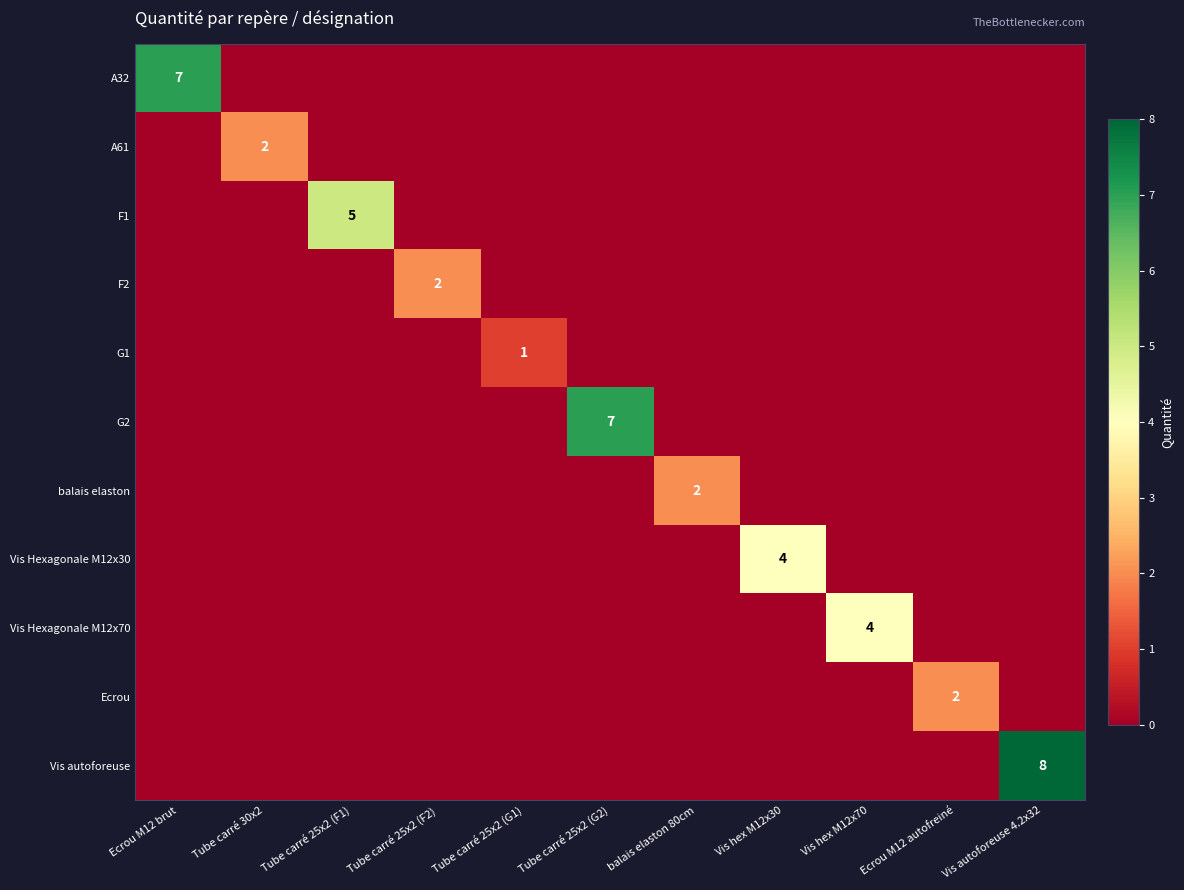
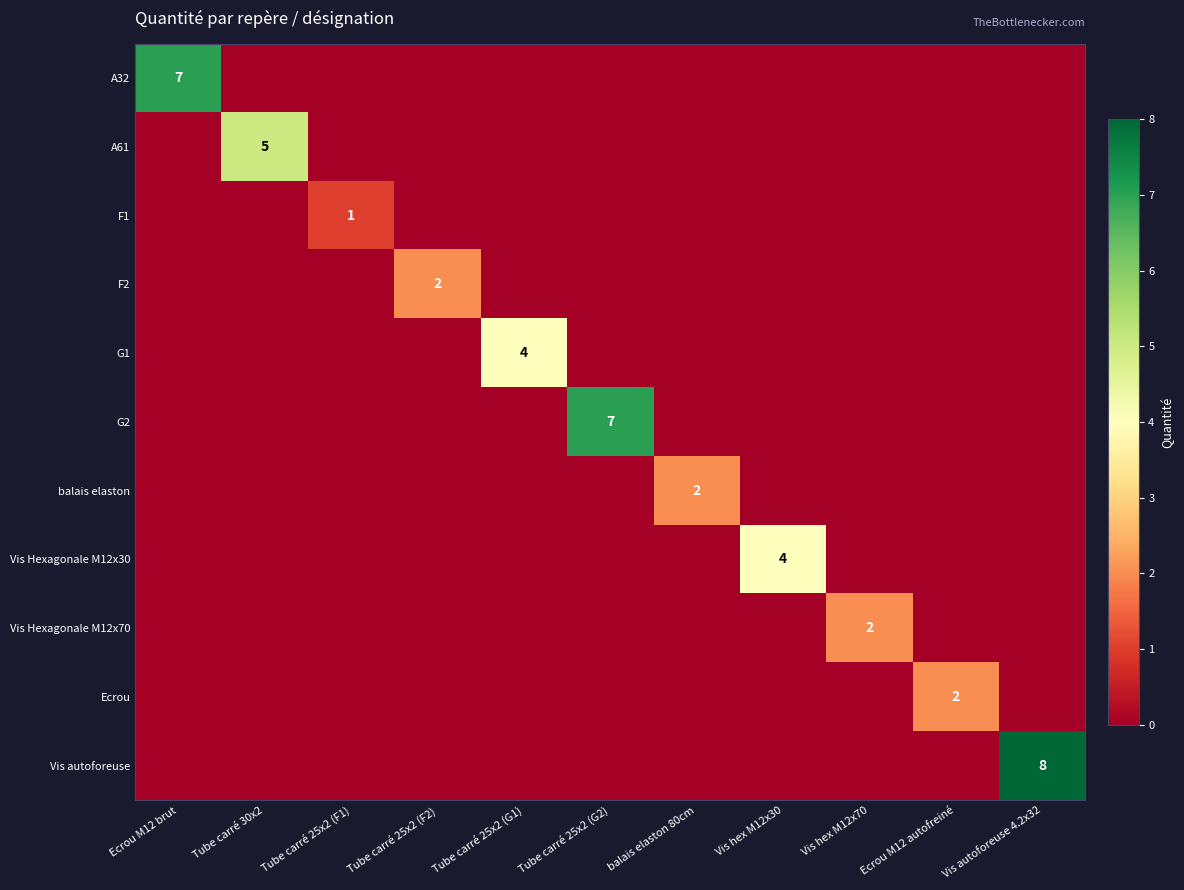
  {
    "A32": {
      "Ecrou M12 brut": 7
    },
    "A61": {
-     "Tube carré 30x2": 2
+     "Tube carré 30x2": 5
    },
    "F1": {
-     "Tube carré 25x2 (F1)": 5
+     "Tube carré 25x2 (F1)": 1
    },
    "F2": {
      "Tube carré 25x2 (F2)": 2
    },
    "G1": {
-     "Tube carré 25x2 (G1)": 1
+     "Tube carré 25x2 (G1)": 4
    },
    "G2": {
      "Tube carré 25x2 (G2)": 7
    },
    "balais elaston": {
      "balais elaston 80cm": 2
    },
    "Vis Hexagonale M12x30": {
      "Vis hex M12x30": 4
    },
    "Vis Hexagonale M12x70": {
-     "Vis hex M12x70": 4
+     "Vis hex M12x70": 2
    },
    "Ecrou": {
      "Ecrou M12 autofreiné": 2
    },
    "Vis autoforeuse": {
      "Vis autoforeuse 4.2x32": 8
    }
  }
